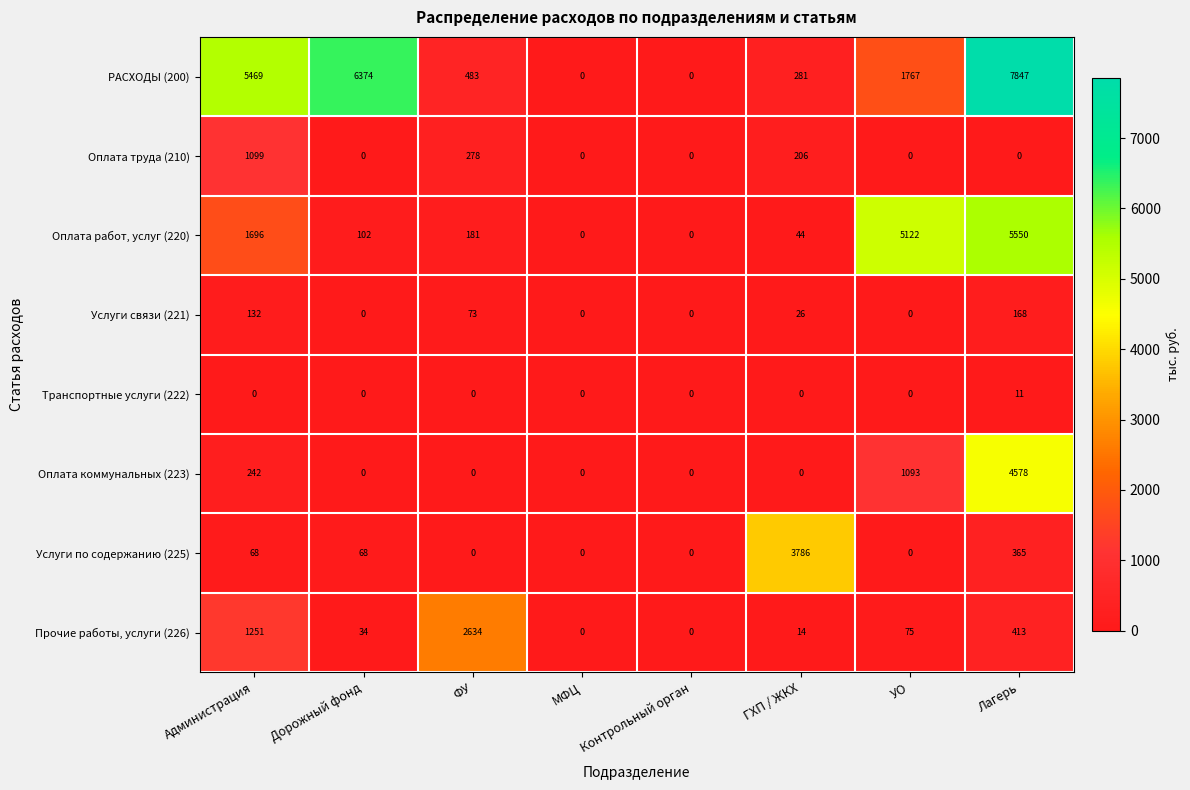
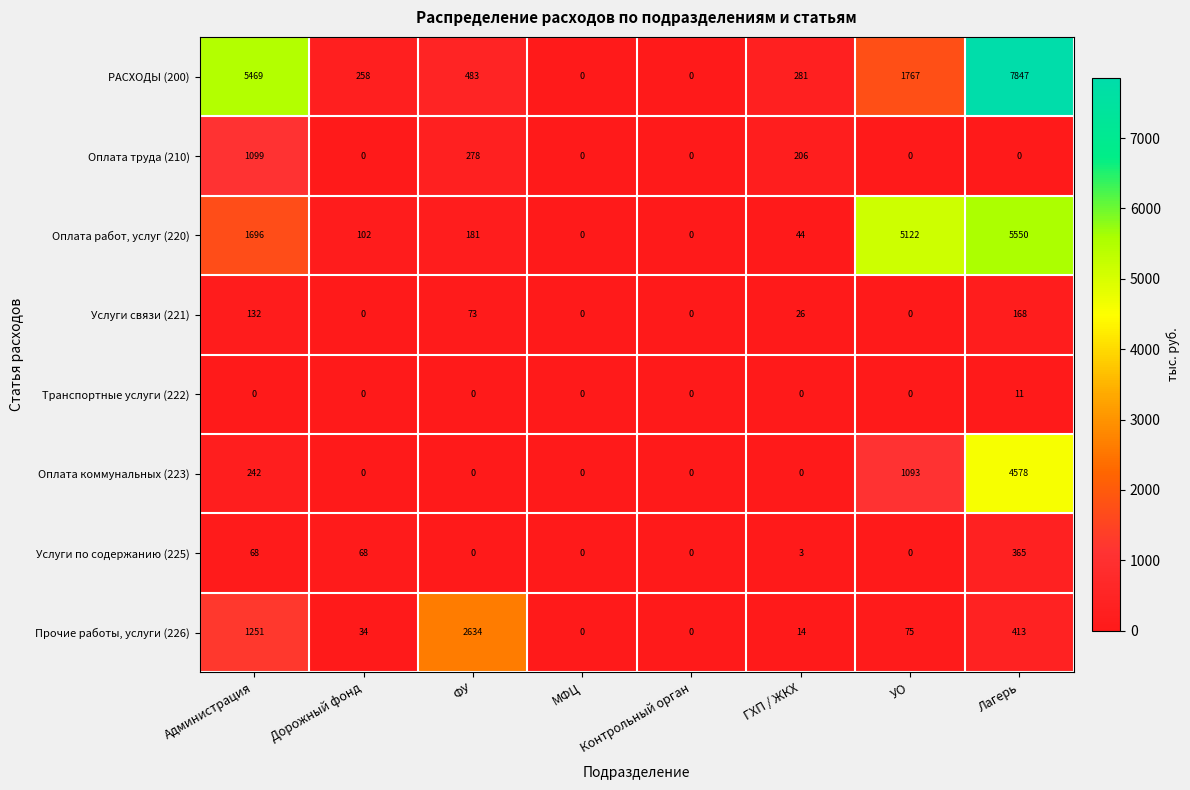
  {
    "РАСХОДЫ (200)": {
      "Администрация": 5469,
-     "Дорожный фонд": 6374,
+     "Дорожный фонд": 258,
      "ФУ": 483,
      "МФЦ": 0,
      "Контрольный орган": 0,
      "ГХП / ЖКХ": 281,
      "УО": 1767,
      "Лагерь": 7847
    },
    "Оплата труда (210)": {
      "Администрация": 1099,
      "Дорожный фонд": 0,
      "ФУ": 278,
      "МФЦ": 0,
      "Контрольный орган": 0,
      "ГХП / ЖКХ": 206,
      "УО": 0,
      "Лагерь": 0
    },
    "Оплата работ, услуг (220)": {
      "Администрация": 1696,
      "Дорожный фонд": 102,
      "ФУ": 181,
      "МФЦ": 0,
      "Контрольный орган": 0,
      "ГХП / ЖКХ": 44,
      "УО": 5122,
      "Лагерь": 5550
    },
    "Услуги связи (221)": {
      "Администрация": 132,
      "Дорожный фонд": 0,
      "ФУ": 73,
      "МФЦ": 0,
      "Контрольный орган": 0,
      "ГХП / ЖКХ": 26,
      "УО": 0,
      "Лагерь": 168
    },
    "Транспортные услуги (222)": {
      "Администрация": 0,
      "Дорожный фонд": 0,
      "ФУ": 0,
      "МФЦ": 0,
      "Контрольный орган": 0,
      "ГХП / ЖКХ": 0,
      "УО": 0,
      "Лагерь": 11
    },
    "Оплата коммунальных (223)": {
      "Администрация": 242,
      "Дорожный фонд": 0,
      "ФУ": 0,
      "МФЦ": 0,
      "Контрольный орган": 0,
      "ГХП / ЖКХ": 0,
      "УО": 1093,
      "Лагерь": 4578
    },
    "Услуги по содержанию (225)": {
      "Администрация": 68,
      "Дорожный фонд": 68,
      "ФУ": 0,
      "МФЦ": 0,
      "Контрольный орган": 0,
-     "ГХП / ЖКХ": 3786,
+     "ГХП / ЖКХ": 3,
      "УО": 0,
      "Лагерь": 365
    },
    "Прочие работы, услуги (226)": {
      "Администрация": 1251,
      "Дорожный фонд": 34,
      "ФУ": 2634,
      "МФЦ": 0,
      "Контрольный орган": 0,
      "ГХП / ЖКХ": 14,
      "УО": 75,
      "Лагерь": 413
    }
  }
